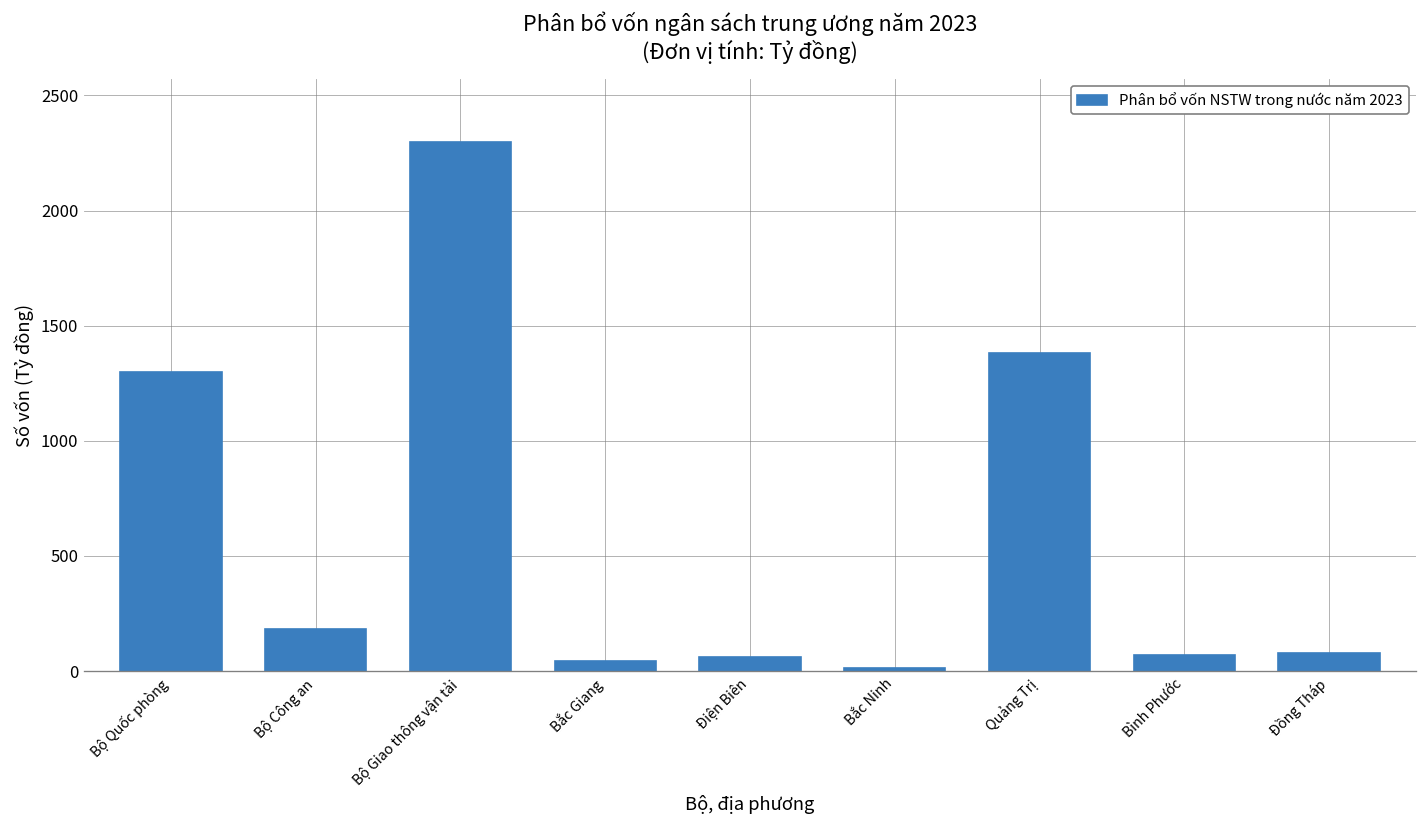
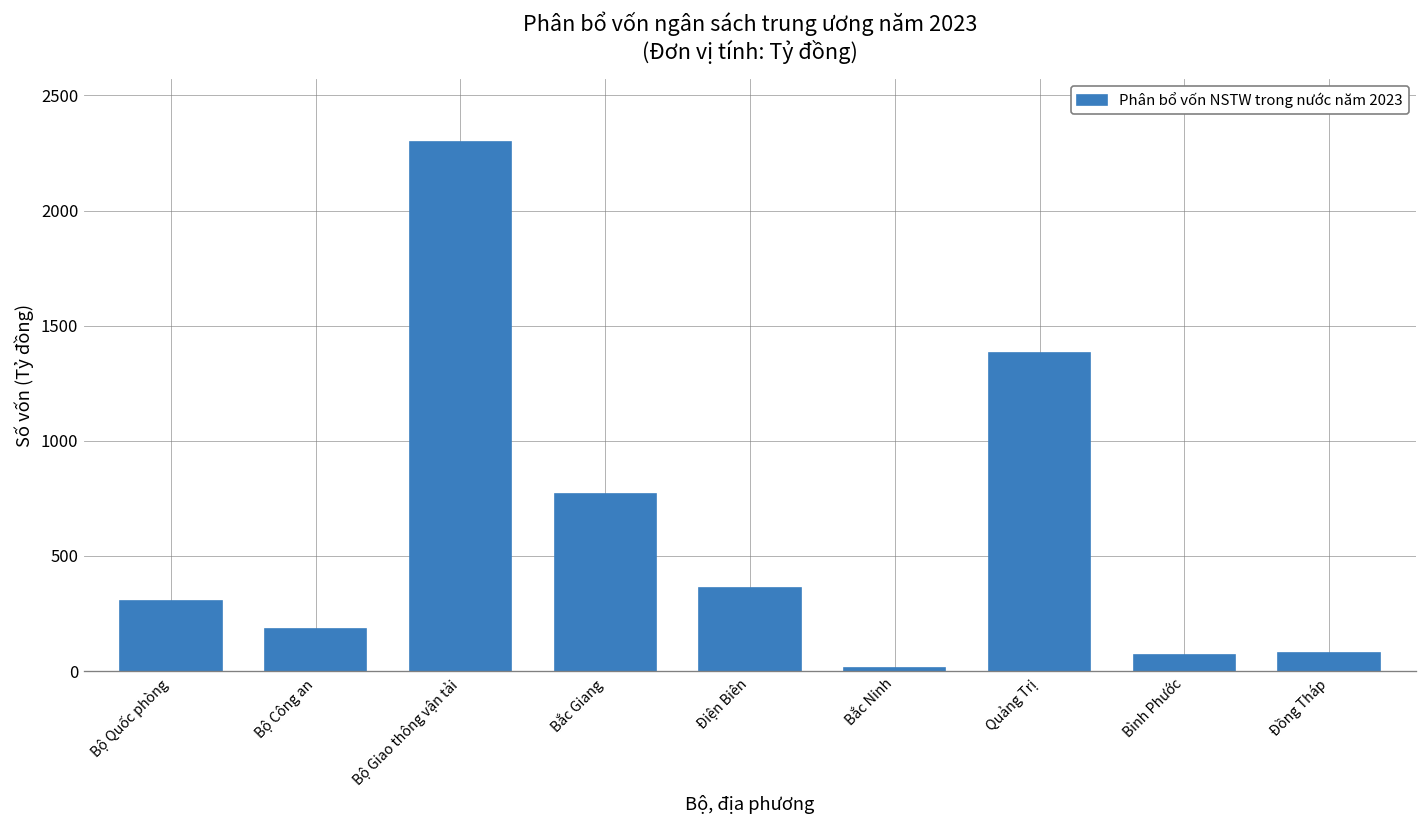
  {
-   "Bộ Quốc phòng": 1300,
+   "Bộ Quốc phòng": 310,
    "Bộ Công an": 180,
    "Bộ Giao thông vận tải": 2300,
-   "Bắc Giang": 40,
-   "Điện Biên": 60,
+   "Bắc Giang": 770,
+   "Điện Biên": 360,
    "Bắc Ninh": 10,
    "Quảng Trị": 1380,
    "Bình Phước": 70,
    "Đồng Tháp": 80
  }
